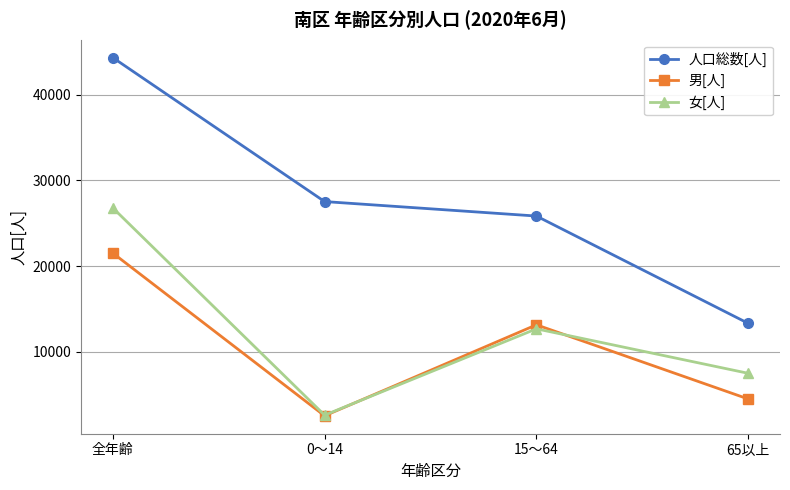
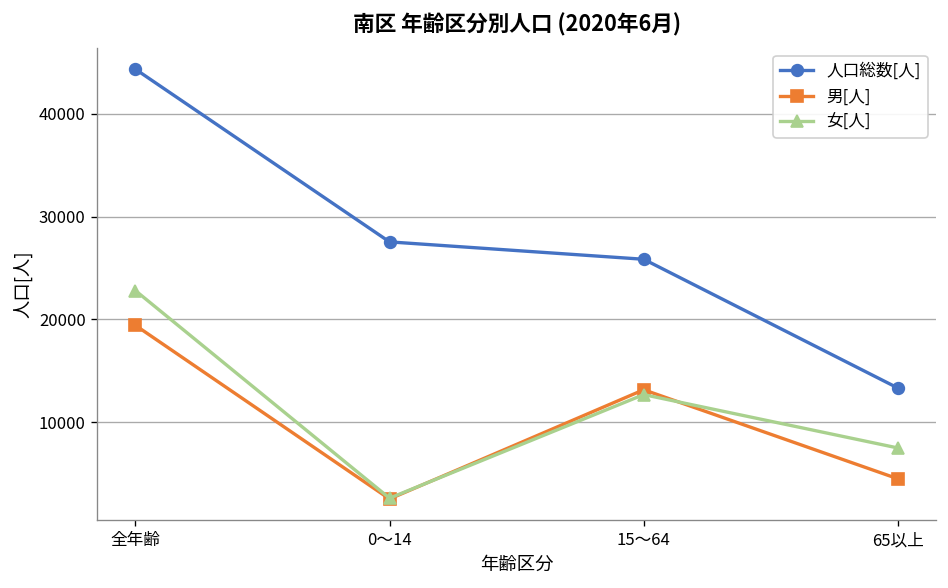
  {
    "人口総数[人]": {
      "全年齢": 44000,
      "0～14": 28000,
      "15～64": 26000,
      "65以上": 13000
    },
    "男[人]": {
-     "全年齢": 22000,
+     "全年齢": 19000,
      "15～64": 13000,
      "65以上": 5000
    },
    "女[人]": {
-     "全年齢": 27000,
+     "全年齢": 23000,
      "15～64": 13000,
      "65以上": 8000
    }
  }
